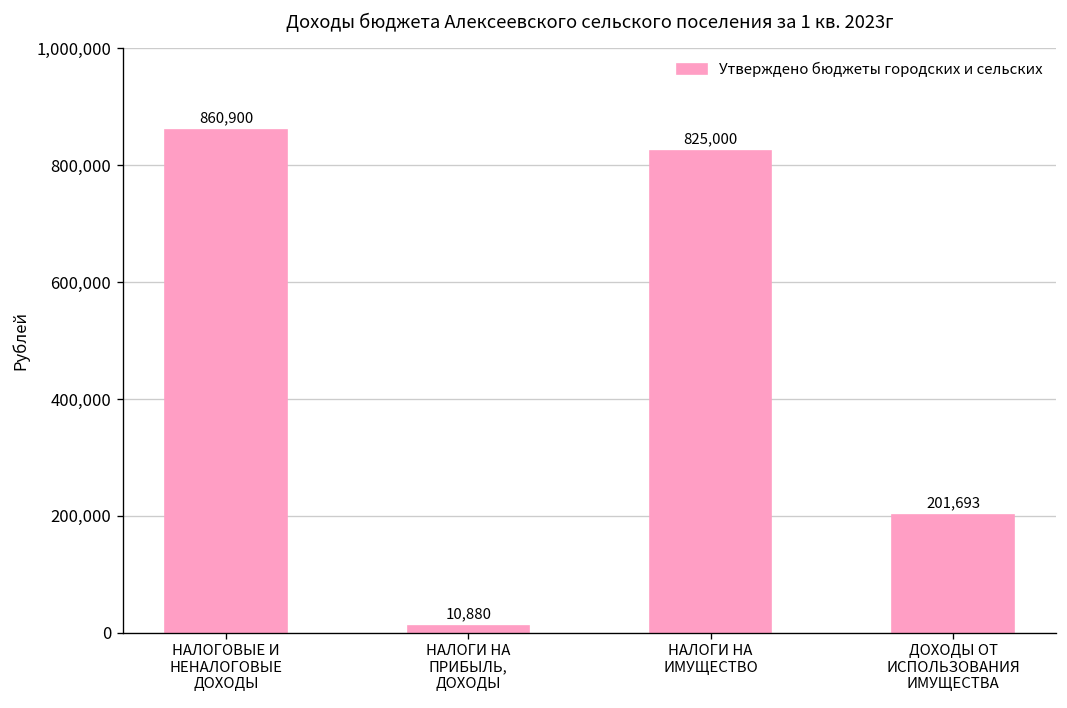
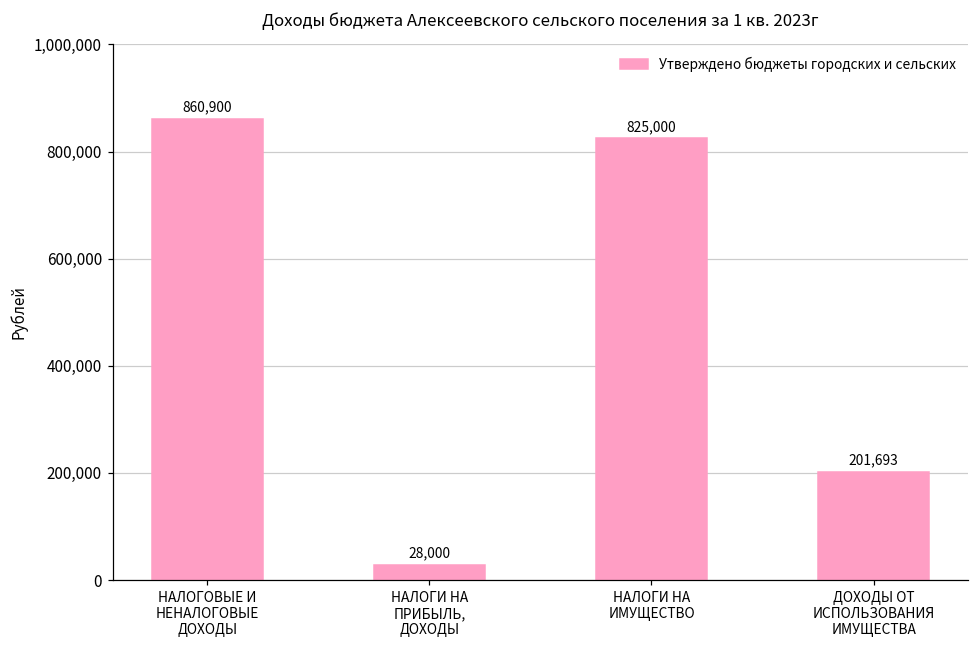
  {
    "НАЛОГОВЫЕ И НЕНАЛОГОВЫЕ ДОХОДЫ": "860,900",
-   "НАЛОГИ НА ПРИБЫЛЬ, ДОХОДЫ": "10,880",
+   "НАЛОГИ НА ПРИБЫЛЬ, ДОХОДЫ": "28,000",
    "НАЛОГИ НА ИМУЩЕСТВО": "825,000",
    "ДОХОДЫ ОТ ИСПОЛЬЗОВАНИЯ ИМУЩЕСТВА": "201,693"
  }
